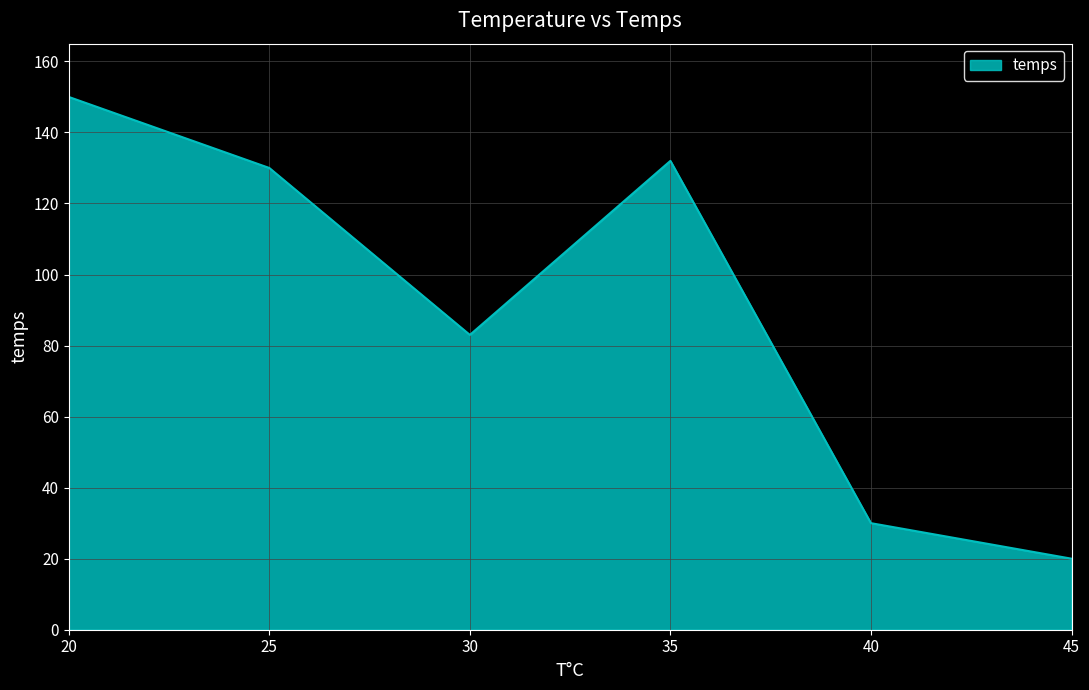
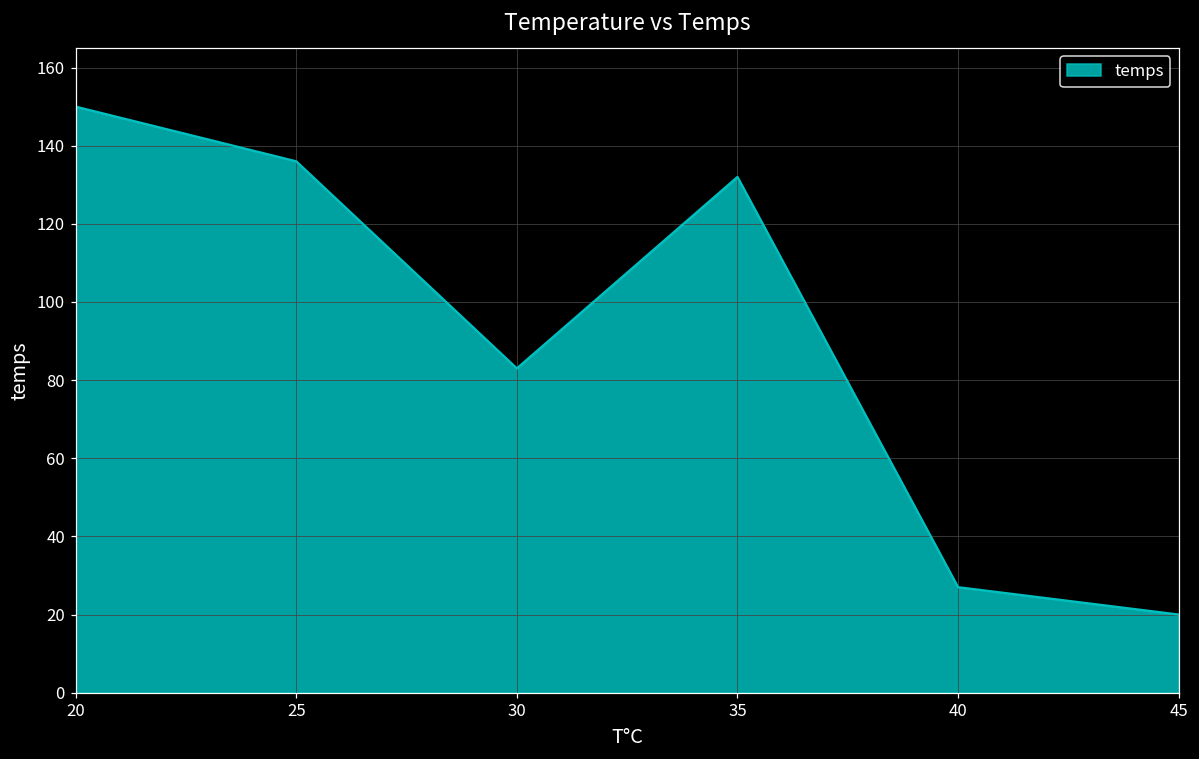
  {
    "20": 150,
-   "25": 130,
+   "25": 136,
    "30": 83,
    "35": 132,
-   "40": 30,
+   "40": 27,
    "45": 20
  }
